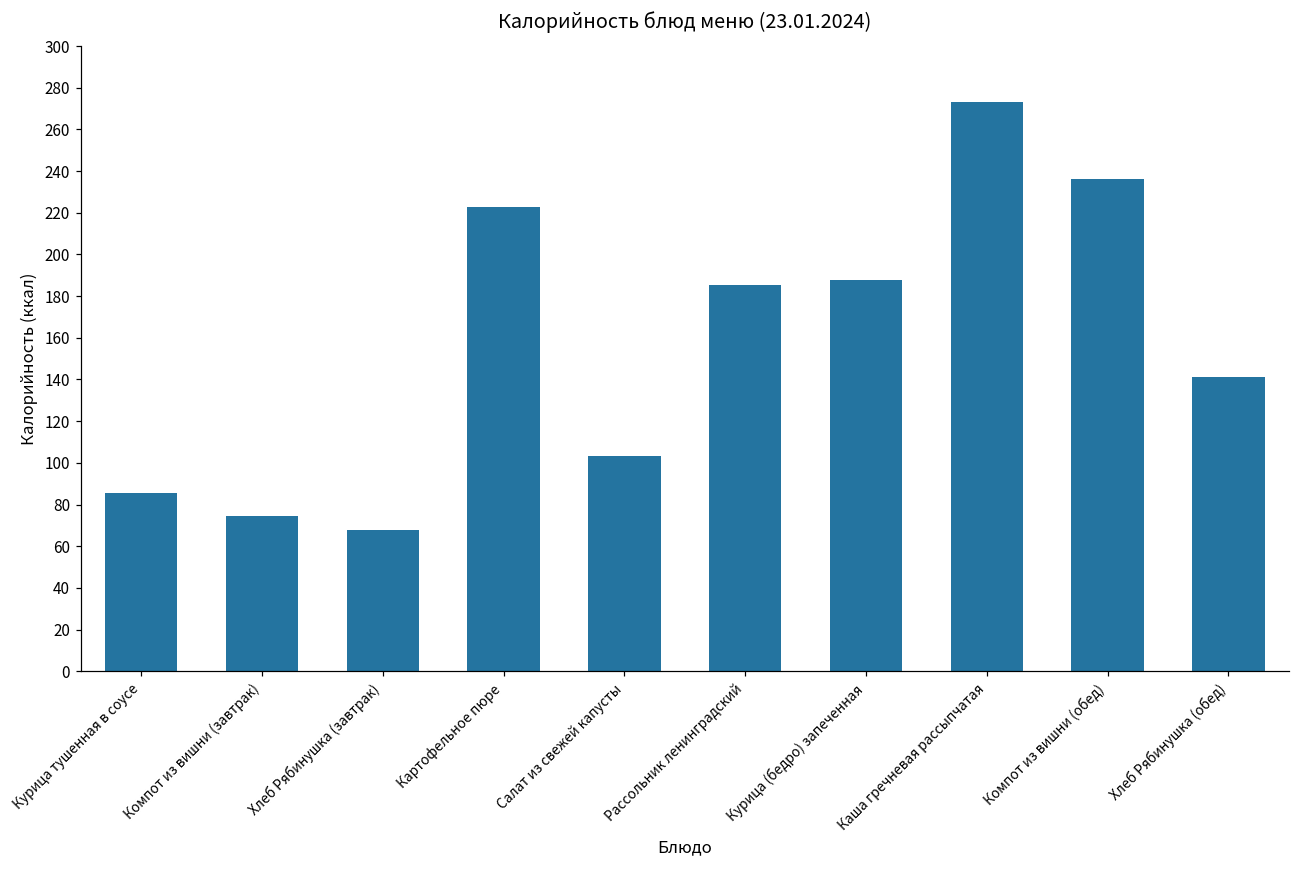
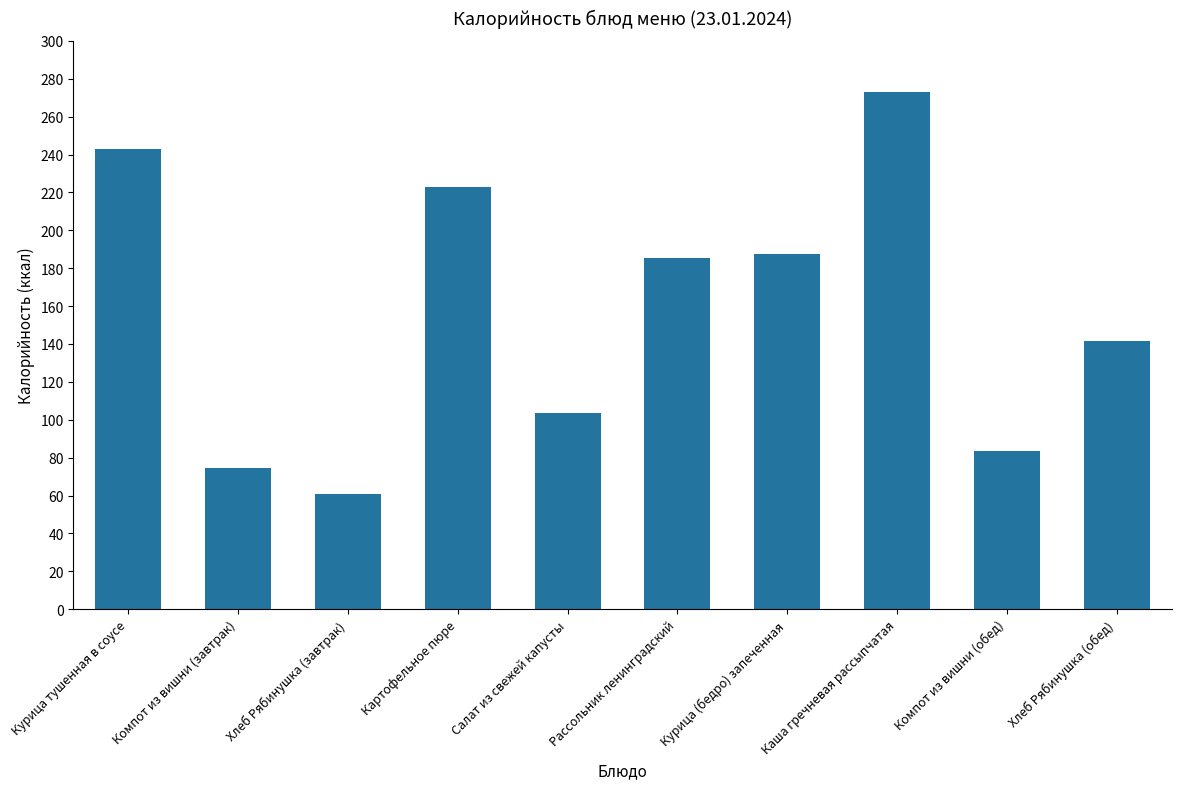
  {
-   "Курица тушенная в соусе": 86,
+   "Курица тушенная в соусе": 243,
    "Компот из вишни (завтрак)": 75,
-   "Хлеб Рябинушка (завтрак)": 68,
+   "Хлеб Рябинушка (завтрак)": 61,
    "Картофельное пюре": 223,
    "Салат из свежей капусты": 103,
    "Рассольник ленинградский": 186,
    "Курица (бедро) запеченная": 188,
    "Каша гречневая рассыпчатая": 273,
-   "Компот из вишни (обед)": 236,
+   "Компот из вишни (обед)": 84,
    "Хлеб Рябинушка (обед)": 141
  }
